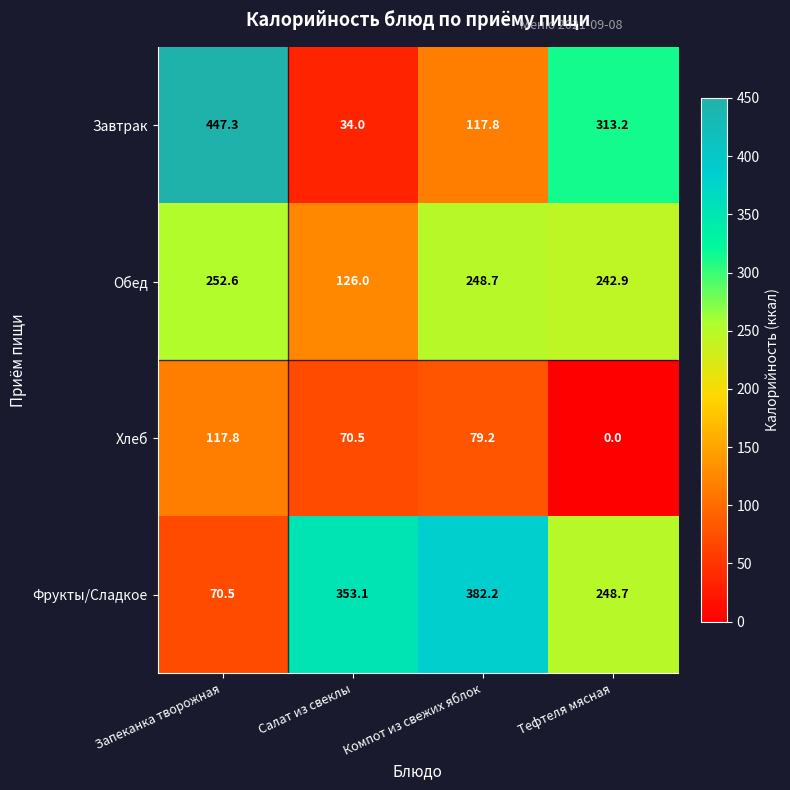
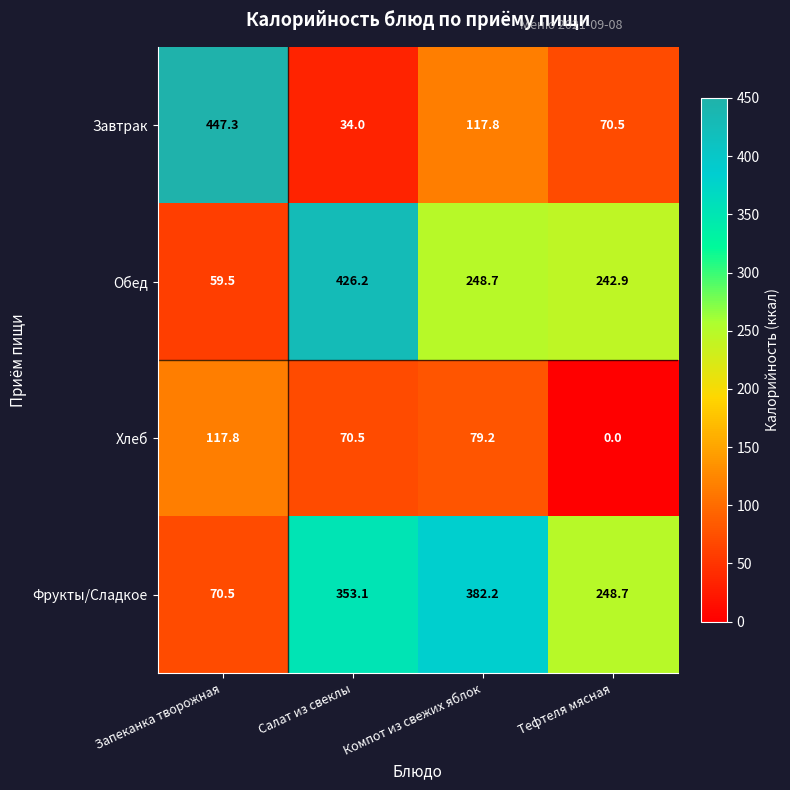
  {
    "Завтрак": {
      "Запеканка творожная": 447.3,
      "Салат из свеклы": 34.0,
      "Компот из свежих яблок": 117.8,
-     "Тефтеля мясная": 313.2
+     "Тефтеля мясная": 70.5
    },
    "Обед": {
-     "Запеканка творожная": 252.6,
-     "Салат из свеклы": 126.0,
+     "Запеканка творожная": 59.5,
+     "Салат из свеклы": 426.2,
      "Компот из свежих яблок": 248.7,
      "Тефтеля мясная": 242.9
    },
    "Хлеб": {
      "Запеканка творожная": 117.8,
      "Салат из свеклы": 70.5,
      "Компот из свежих яблок": 79.2,
      "Тефтеля мясная": 0.0
    },
    "Фрукты/Сладкое": {
      "Запеканка творожная": 70.5,
      "Салат из свеклы": 353.1,
      "Компот из свежих яблок": 382.2,
      "Тефтеля мясная": 248.7
    }
  }
